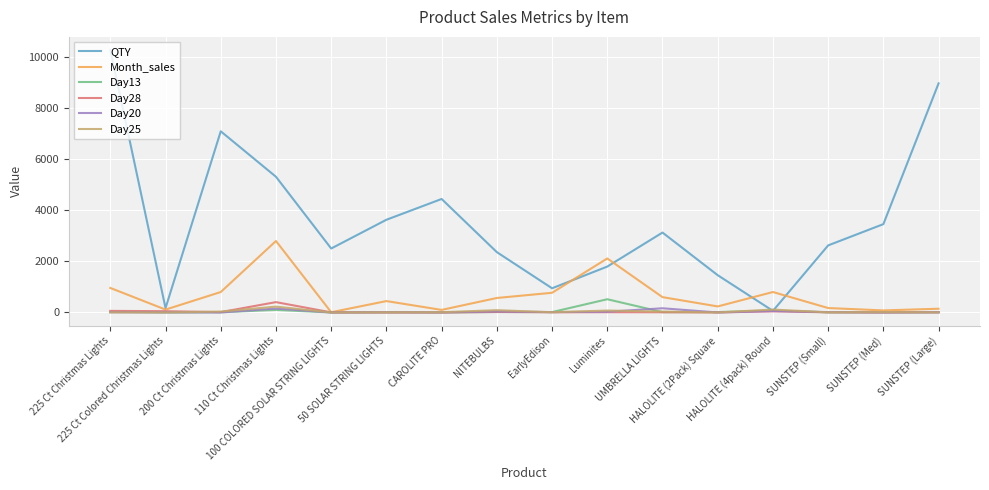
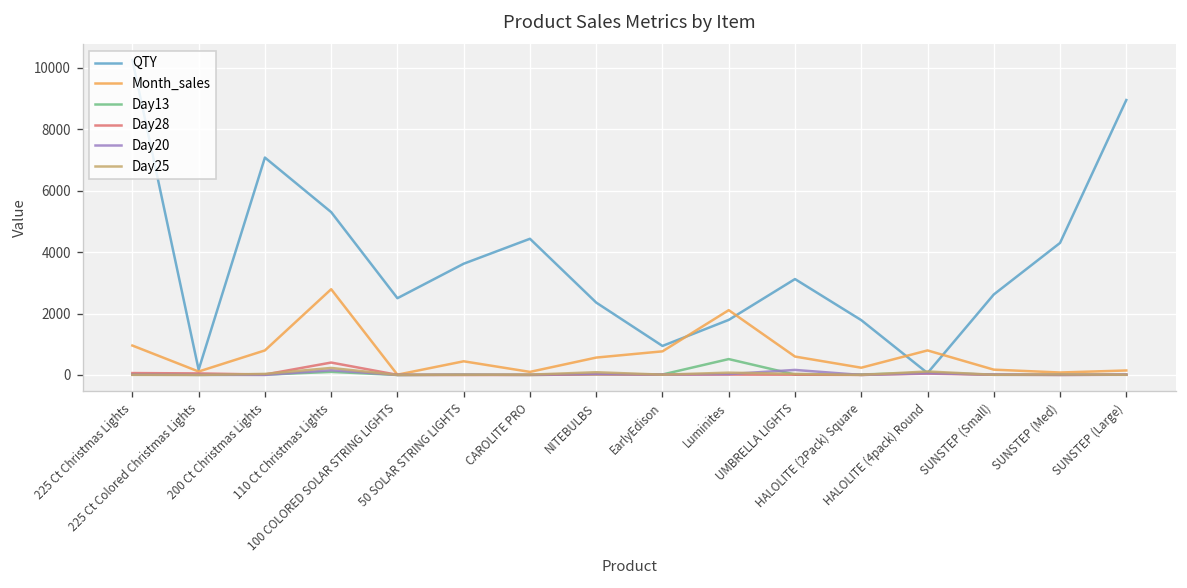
  {
    "QTY": {
      "200 Ct Christmas Lights": 7100,
      "110 Ct Christmas Lights": 5300,
      "100 COLORED SOLAR STRING LIGHTS": 2500,
      "50 SOLAR STRING LIGHTS": 3600,
      "CAROLITE PRO": 4400,
      "NITEBULBS": 2400,
      "EarlyEdison": 900,
      "Luminites": 1800,
      "UMBRELLA LIGHTS": 3100,
-     "HALOLITE (2Pack) Square": 1500,
+     "HALOLITE (2Pack) Square": 1800,
      "SUNSTEP (Small)": 2600,
-     "SUNSTEP (Med)": 3500,
+     "SUNSTEP (Med)": 4300,
      "SUNSTEP (Large)": 9000
    },
    "Day13": {
      "Luminites": 500
    },
    "Day28": {
      "110 Ct Christmas Lights": 400
    },
    "Day20": {
      "UMBRELLA LIGHTS": 200
    }
  }
